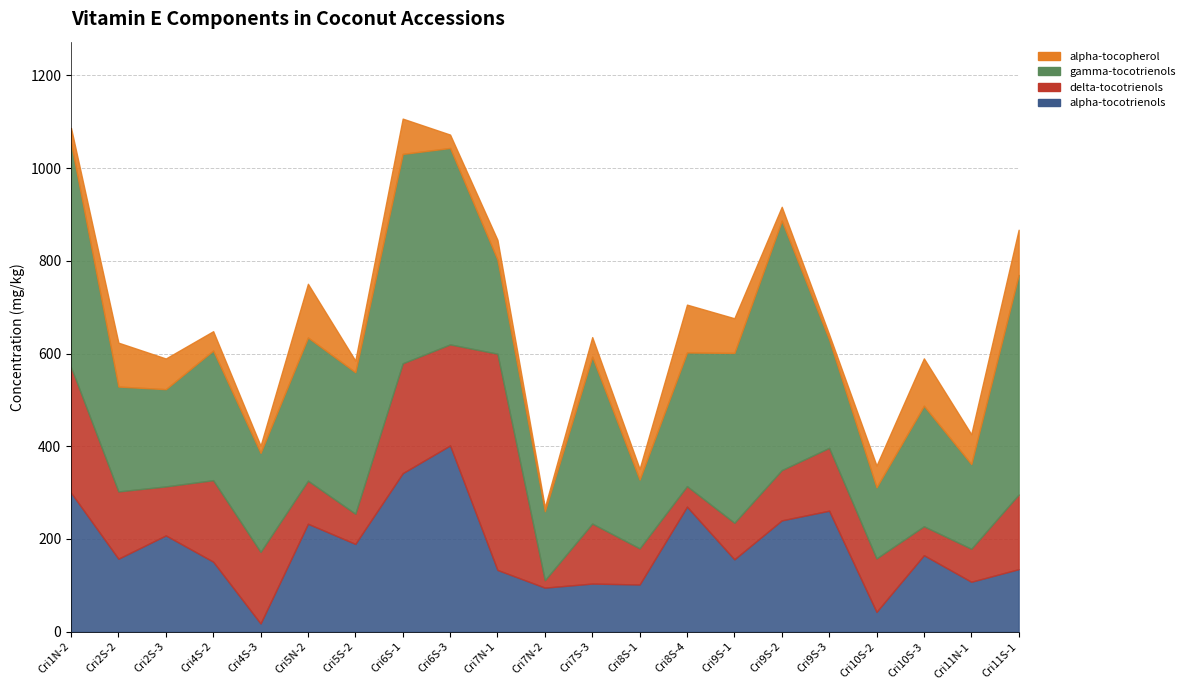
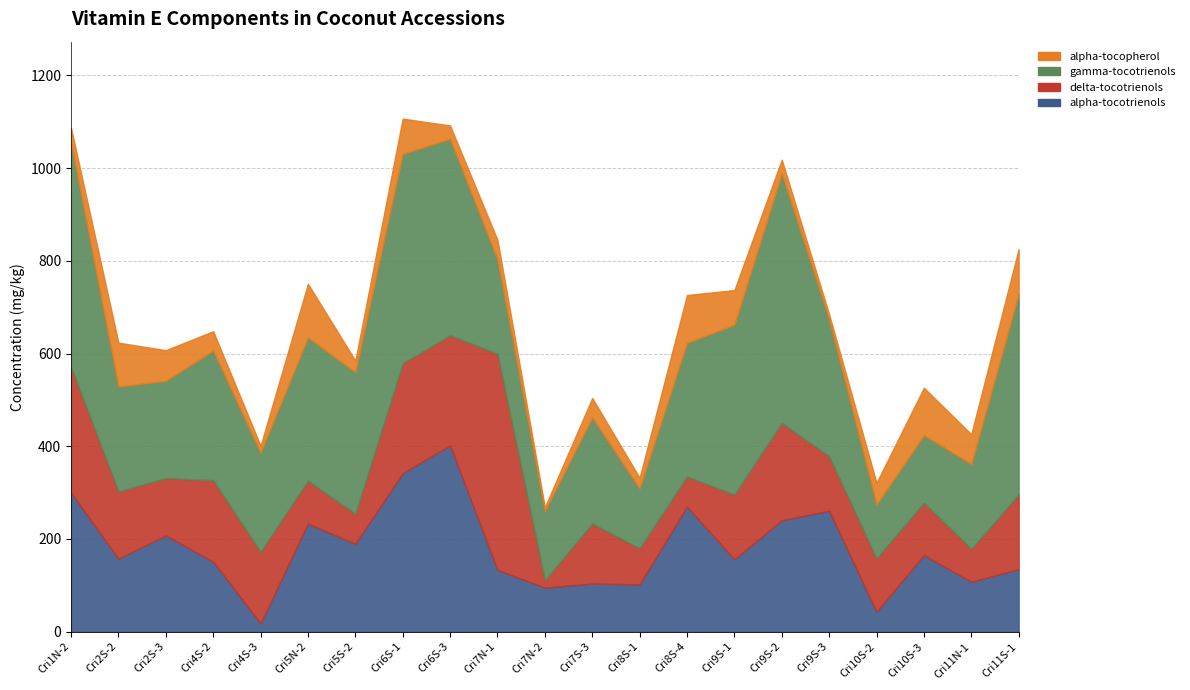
  {
    "alpha-tocotrienols": {
      "Cri1N-2": 300,
      "Cri2S-2": 160,
      "Cri2S-3": 210,
      "Cri4S-2": 150,
      "Cri4S-3": 20,
      "Cri5N-2": 230,
      "Cri5S-2": 190,
      "Cri6S-1": 340,
      "Cri6S-3": 400,
      "Cri7N-1": 130,
      "Cri7N-2": 90,
      "Cri7S-3": 100,
      "Cri8S-1": 100,
      "Cri8S-4": 270,
      "Cri9S-1": 160,
      "Cri9S-2": 240,
      "Cri9S-3": 260,
      "Cri10S-2": 40,
      "Cri10S-3": 160,
      "Cri11N-1": 110,
      "Cri11S-1": 130
    },
    "delta-tocotrienols": {
      "Cri1N-2": 270,
      "Cri2S-2": 150,
-     "Cri2S-3": 110,
+     "Cri2S-3": 120,
      "Cri4S-2": 180,
      "Cri4S-3": 150,
      "Cri5N-2": 90,
      "Cri5S-2": 70,
      "Cri6S-1": 240,
-     "Cri6S-3": 220,
+     "Cri6S-3": 240,
      "Cri7N-1": 470,
      "Cri7N-2": 20,
      "Cri7S-3": 130,
      "Cri8S-1": 80,
-     "Cri8S-4": 40,
-     "Cri9S-1": 80,
-     "Cri9S-2": 110,
-     "Cri9S-3": 140,
+     "Cri8S-4": 70,
+     "Cri9S-1": 140,
+     "Cri9S-2": 210,
+     "Cri9S-3": 120,
      "Cri10S-2": 120,
-     "Cri10S-3": 60,
+     "Cri10S-3": 110,
      "Cri11N-1": 70,
      "Cri11S-1": 160
    },
    "gamma-tocotrienols": {
      "Cri1N-2": 480,
      "Cri2S-2": 230,
      "Cri2S-3": 210,
      "Cri4S-2": 280,
      "Cri4S-3": 210,
      "Cri5N-2": 310,
      "Cri5S-2": 310,
      "Cri6S-1": 450,
      "Cri6S-3": 420,
      "Cri7N-1": 200,
      "Cri7N-2": 150,
-     "Cri7S-3": 360,
-     "Cri8S-1": 150,
+     "Cri7S-3": 230,
+     "Cri8S-1": 130,
      "Cri8S-4": 290,
      "Cri9S-1": 370,
      "Cri9S-2": 540,
-     "Cri9S-3": 230,
-     "Cri10S-2": 150,
-     "Cri10S-3": 260,
+     "Cri9S-3": 300,
+     "Cri10S-2": 120,
+     "Cri10S-3": 150,
      "Cri11N-1": 180,
-     "Cri11S-1": 470
+     "Cri11S-1": 430
    },
    "alpha-tocopherol": {
      "Cri1N-2": 30,
      "Cri2S-2": 90,
      "Cri2S-3": 70,
      "Cri4S-2": 40,
      "Cri4S-3": 20,
      "Cri5N-2": 120,
      "Cri5S-2": 30,
      "Cri6S-1": 80,
      "Cri6S-3": 30,
      "Cri7N-1": 40,
      "Cri7N-2": 10,
      "Cri7S-3": 40,
      "Cri8S-1": 20,
      "Cri8S-4": 100,
      "Cri9S-1": 70,
      "Cri9S-2": 30,
      "Cri9S-3": 10,
      "Cri10S-2": 50,
      "Cri10S-3": 100,
      "Cri11N-1": 60,
      "Cri11S-1": 100
    }
  }
